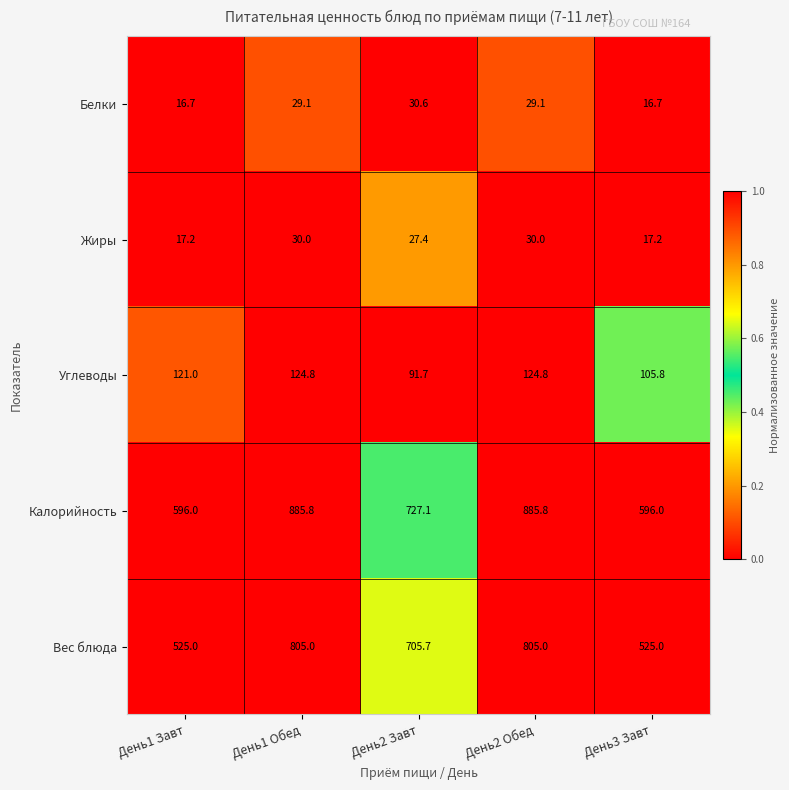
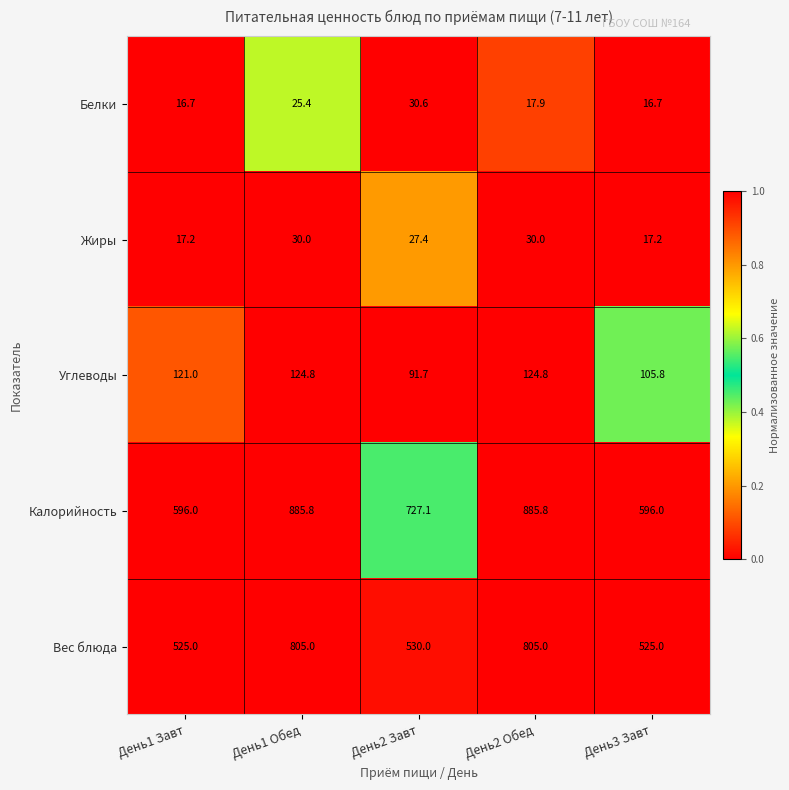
  {
    "Белки": {
      "День1 Завт": 16.7,
-     "День1 Обед": 29.1,
+     "День1 Обед": 25.4,
      "День2 Завт": 30.6,
-     "День2 Обед": 29.1,
+     "День2 Обед": 17.9,
      "День3 Завт": 16.7
    },
    "Жиры": {
      "День1 Завт": 17.2,
      "День1 Обед": 30.0,
      "День2 Завт": 27.4,
      "День2 Обед": 30.0,
      "День3 Завт": 17.2
    },
    "Углеводы": {
      "День1 Завт": 121.0,
      "День1 Обед": 124.8,
      "День2 Завт": 91.7,
      "День2 Обед": 124.8,
      "День3 Завт": 105.8
    },
    "Калорийность": {
      "День1 Завт": 596.0,
      "День1 Обед": 885.8,
      "День2 Завт": 727.1,
      "День2 Обед": 885.8,
      "День3 Завт": 596.0
    },
    "Вес блюда": {
      "День1 Завт": 525.0,
      "День1 Обед": 805.0,
-     "День2 Завт": 705.7,
+     "День2 Завт": 530.0,
      "День2 Обед": 805.0,
      "День3 Завт": 525.0
    }
  }
